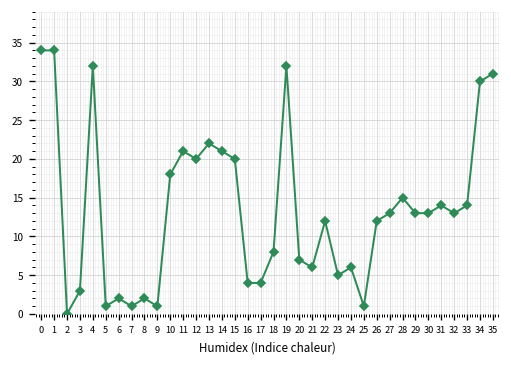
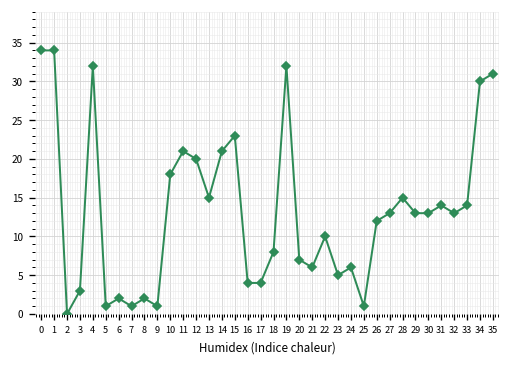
  {
    "0": 34,
    "1": 34,
    "2": 0,
    "3": 3,
    "4": 32,
    "5": 1,
    "6": 2,
    "7": 1,
    "8": 2,
    "9": 1,
    "10": 18,
    "11": 21,
    "12": 20,
-   "13": 22,
+   "13": 15,
    "14": 21,
-   "15": 20,
+   "15": 23,
    "16": 4,
    "17": 4,
    "18": 8,
    "19": 32,
    "20": 7,
    "21": 6,
-   "22": 12,
+   "22": 10,
    "23": 5,
    "24": 6,
    "25": 1,
    "26": 12,
    "27": 13,
    "28": 15,
    "29": 13,
    "30": 13,
    "31": 14,
    "32": 13,
    "33": 14,
    "34": 30,
    "35": 31
  }
